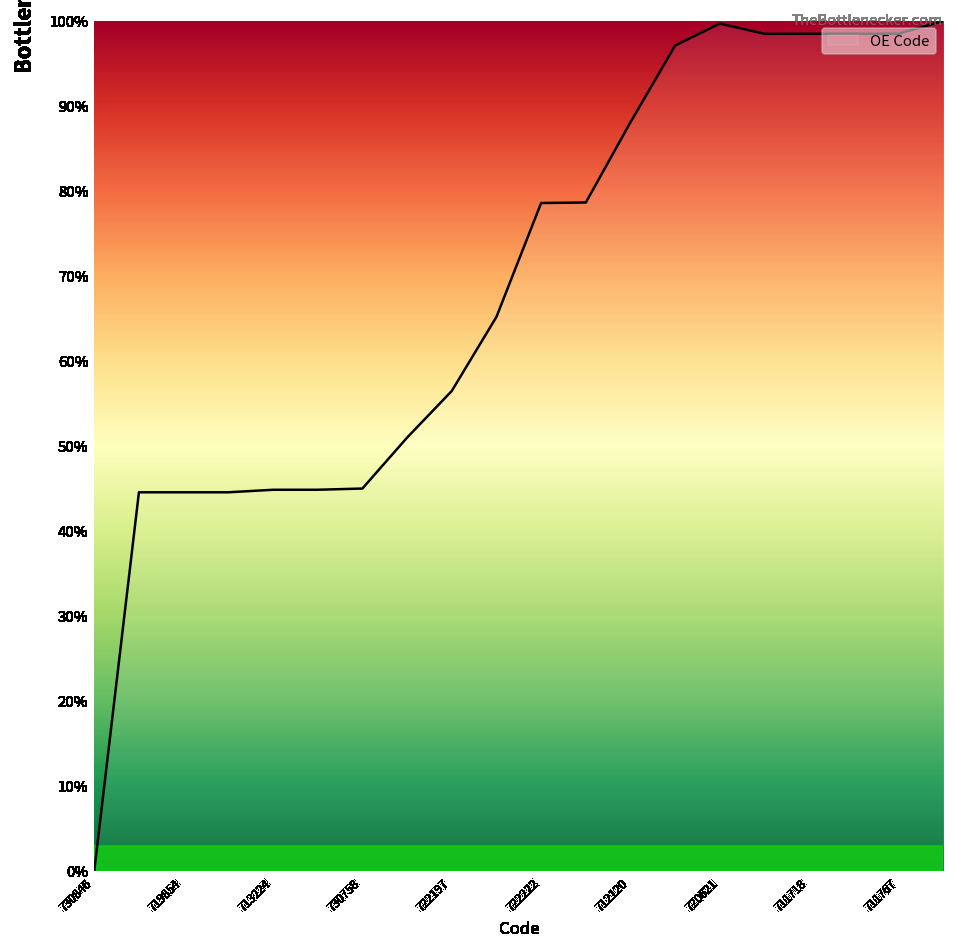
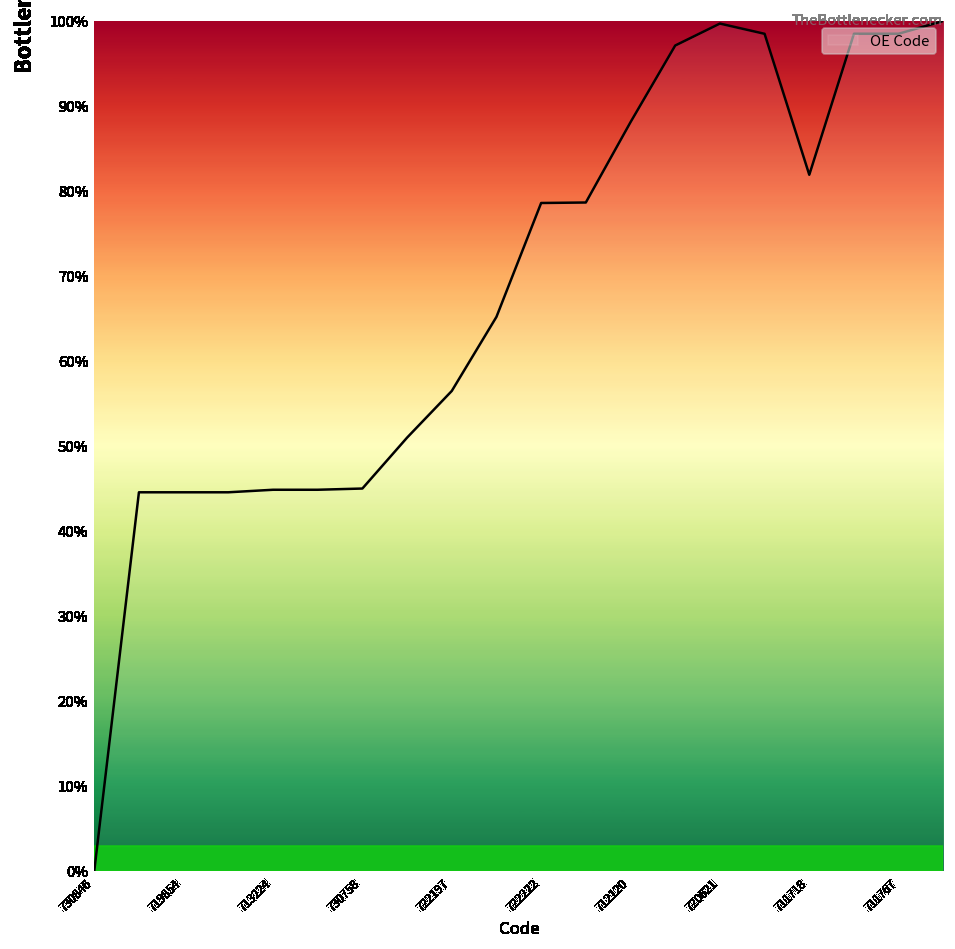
  {
    "719854": "45%",
    "713224": "45%",
    "730758": "45%",
    "722197": "56%",
    "722222": "79%",
    "712120": "88%",
    "720621": "100%",
-   "711718": "99%"
+   "711718": "82%"
  }
